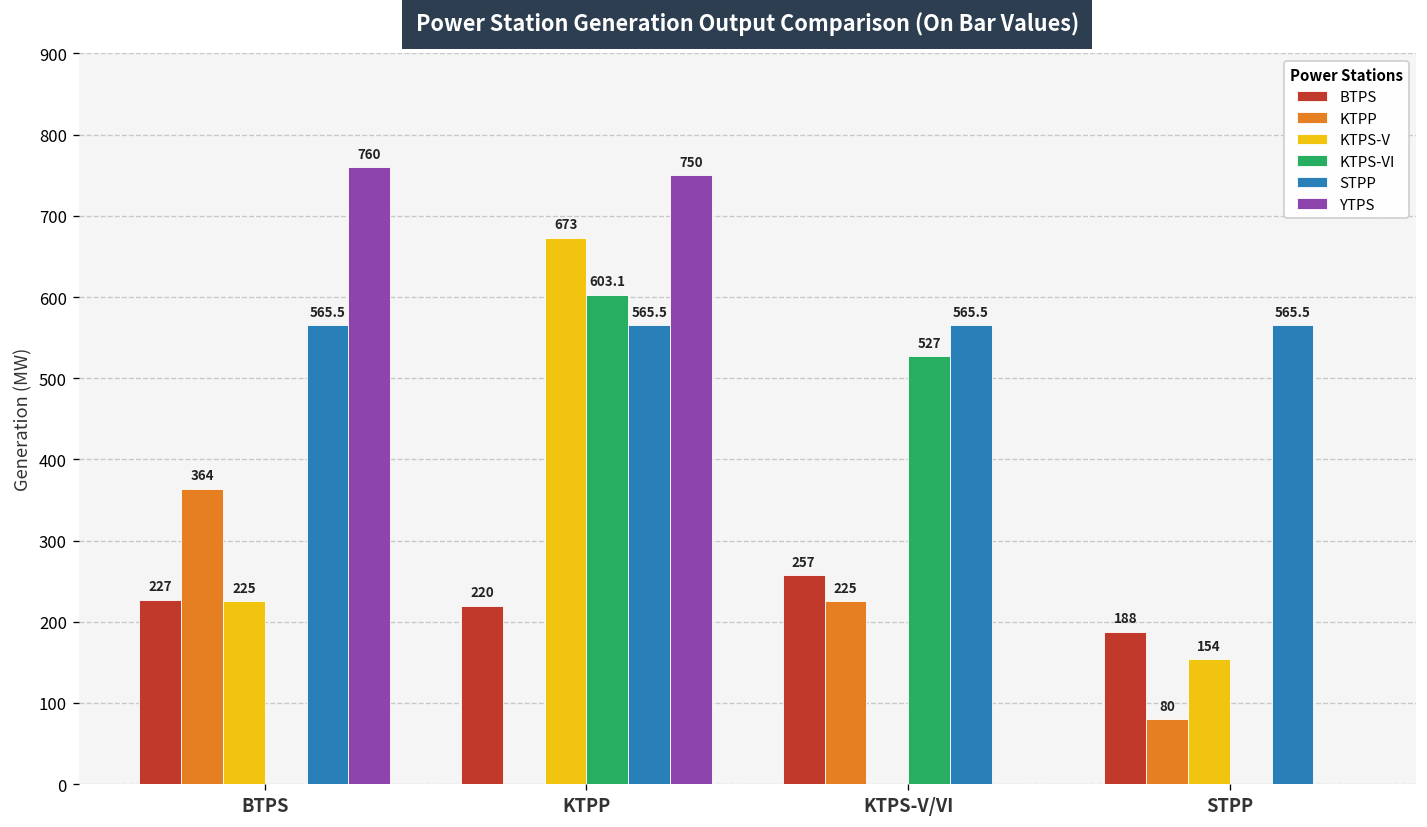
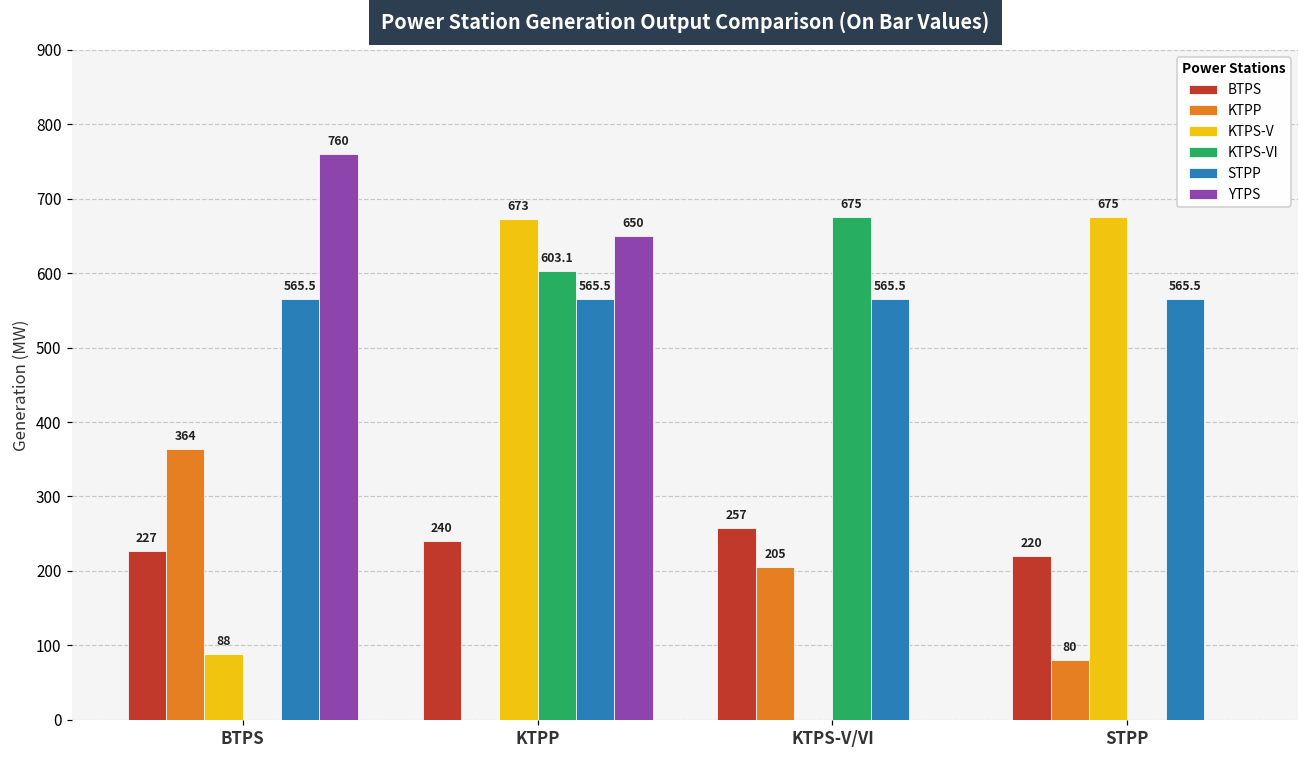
  {
    "BTPS": {
      "BTPS": 227,
-     "KTPP": 220,
+     "KTPP": 240,
      "KTPS-V/VI": 257,
-     "STPP": 188
+     "STPP": 220
    },
    "KTPP": {
      "BTPS": 364,
-     "KTPS-V/VI": 225,
+     "KTPS-V/VI": 205,
      "STPP": 80
    },
    "KTPS-V": {
-     "BTPS": 225,
+     "BTPS": 88,
      "KTPP": 673,
-     "STPP": 154
+     "STPP": 675
    },
    "KTPS-VI": {
      "KTPP": 603.1,
-     "KTPS-V/VI": 527
+     "KTPS-V/VI": 675
    },
    "STPP": {
      "BTPS": 565.5,
      "KTPP": 565.5,
      "KTPS-V/VI": 565.5,
      "STPP": 565.5
    },
    "YTPS": {
      "BTPS": 760,
-     "KTPP": 750
+     "KTPP": 650
    }
  }
